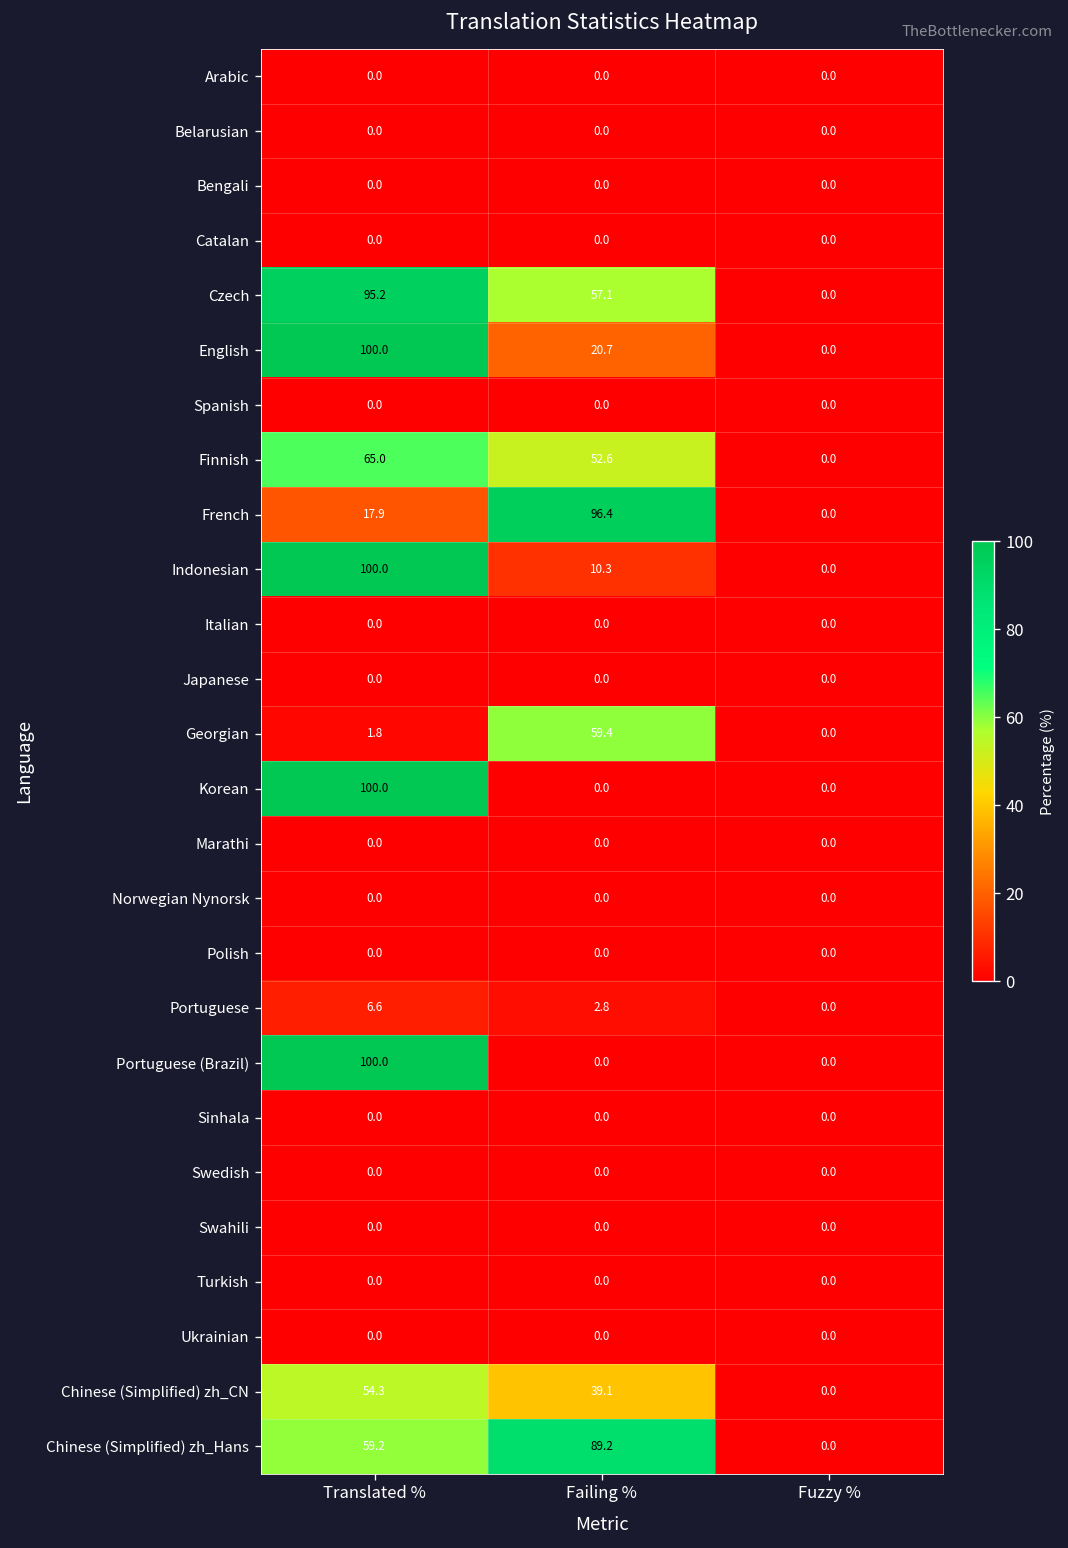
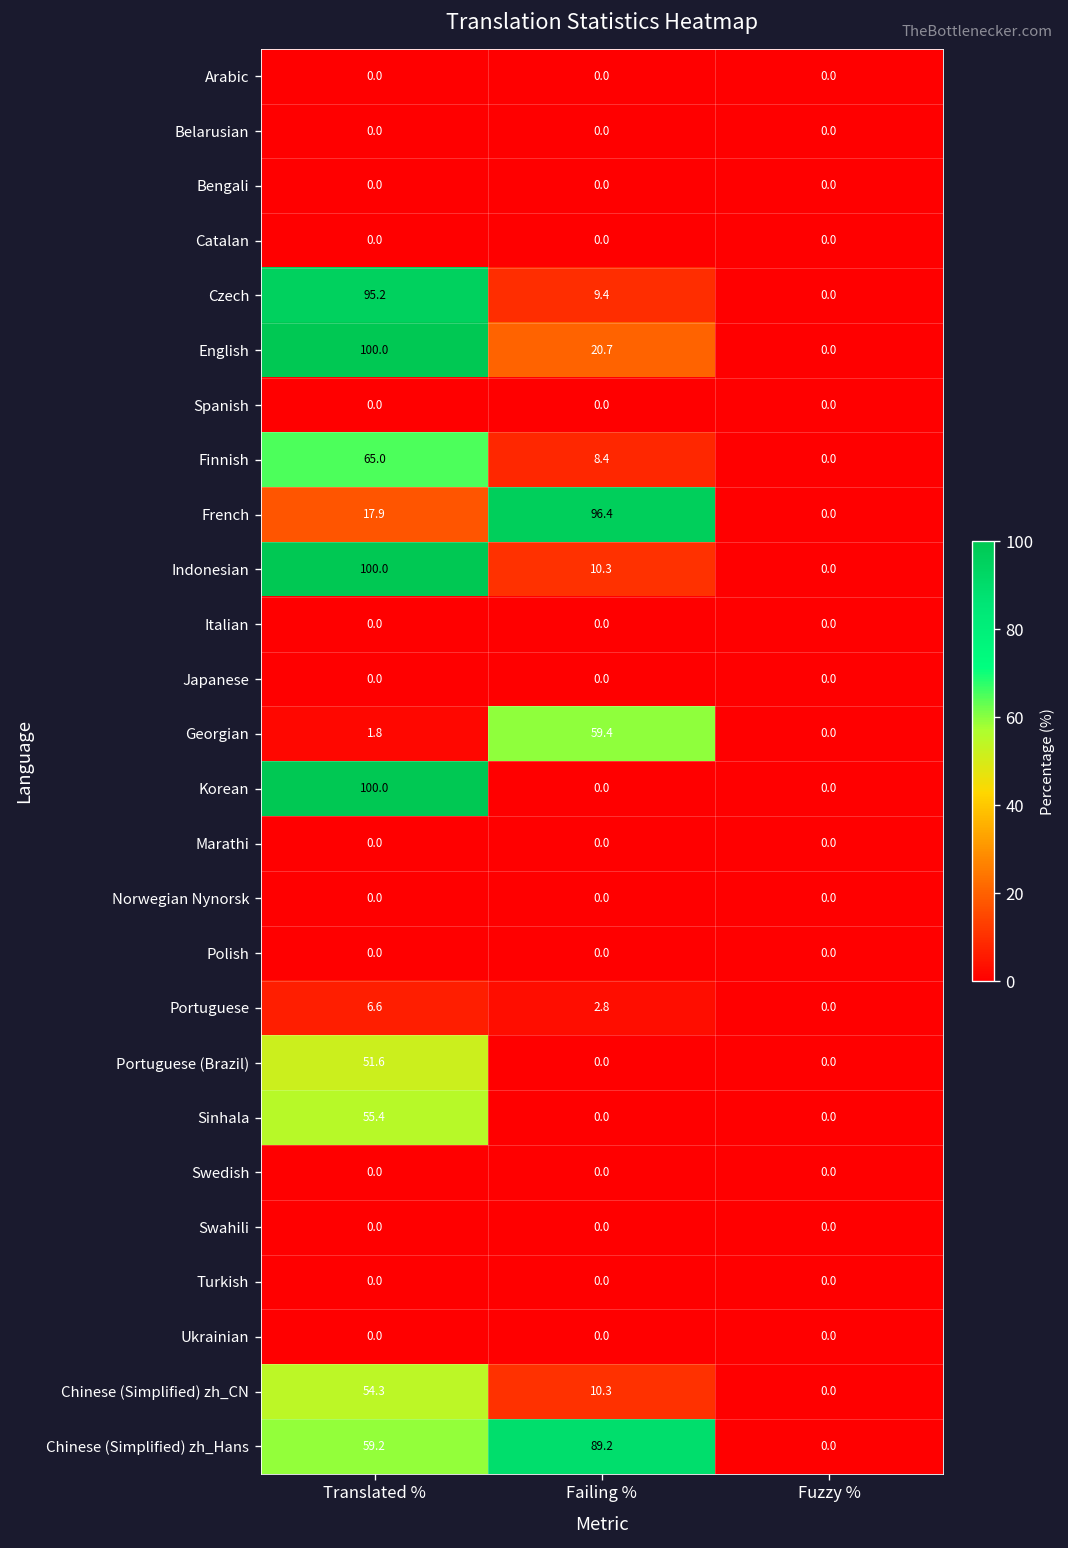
  {
    "Arabic": {
      "Translated %": 0.0,
      "Failing %": 0.0,
      "Fuzzy %": 0.0
    },
    "Belarusian": {
      "Translated %": 0.0,
      "Failing %": 0.0,
      "Fuzzy %": 0.0
    },
    "Bengali": {
      "Translated %": 0.0,
      "Failing %": 0.0,
      "Fuzzy %": 0.0
    },
    "Catalan": {
      "Translated %": 0.0,
      "Failing %": 0.0,
      "Fuzzy %": 0.0
    },
    "Czech": {
      "Translated %": 95.2,
-     "Failing %": 57.1,
+     "Failing %": 9.4,
      "Fuzzy %": 0.0
    },
    "English": {
      "Translated %": 100.0,
      "Failing %": 20.7,
      "Fuzzy %": 0.0
    },
    "Spanish": {
      "Translated %": 0.0,
      "Failing %": 0.0,
      "Fuzzy %": 0.0
    },
    "Finnish": {
      "Translated %": 65.0,
-     "Failing %": 52.6,
+     "Failing %": 8.4,
      "Fuzzy %": 0.0
    },
    "French": {
      "Translated %": 17.9,
      "Failing %": 96.4,
      "Fuzzy %": 0.0
    },
    "Indonesian": {
      "Translated %": 100.0,
      "Failing %": 10.3,
      "Fuzzy %": 0.0
    },
    "Italian": {
      "Translated %": 0.0,
      "Failing %": 0.0,
      "Fuzzy %": 0.0
    },
    "Japanese": {
      "Translated %": 0.0,
      "Failing %": 0.0,
      "Fuzzy %": 0.0
    },
    "Georgian": {
      "Translated %": 1.8,
      "Failing %": 59.4,
      "Fuzzy %": 0.0
    },
    "Korean": {
      "Translated %": 100.0,
      "Failing %": 0.0,
      "Fuzzy %": 0.0
    },
    "Marathi": {
      "Translated %": 0.0,
      "Failing %": 0.0,
      "Fuzzy %": 0.0
    },
    "Norwegian Nynorsk": {
      "Translated %": 0.0,
      "Failing %": 0.0,
      "Fuzzy %": 0.0
    },
    "Polish": {
      "Translated %": 0.0,
      "Failing %": 0.0,
      "Fuzzy %": 0.0
    },
    "Portuguese": {
      "Translated %": 6.6,
      "Failing %": 2.8,
      "Fuzzy %": 0.0
    },
    "Portuguese (Brazil)": {
-     "Translated %": 100.0,
+     "Translated %": 51.6,
      "Failing %": 0.0,
      "Fuzzy %": 0.0
    },
    "Sinhala": {
-     "Translated %": 0.0,
+     "Translated %": 55.4,
      "Failing %": 0.0,
      "Fuzzy %": 0.0
    },
    "Swedish": {
      "Translated %": 0.0,
      "Failing %": 0.0,
      "Fuzzy %": 0.0
    },
    "Swahili": {
      "Translated %": 0.0,
      "Failing %": 0.0,
      "Fuzzy %": 0.0
    },
    "Turkish": {
      "Translated %": 0.0,
      "Failing %": 0.0,
      "Fuzzy %": 0.0
    },
    "Ukrainian": {
      "Translated %": 0.0,
      "Failing %": 0.0,
      "Fuzzy %": 0.0
    },
    "Chinese (Simplified) zh_CN": {
      "Translated %": 54.3,
-     "Failing %": 39.1,
+     "Failing %": 10.3,
      "Fuzzy %": 0.0
    },
    "Chinese (Simplified) zh_Hans": {
      "Translated %": 59.2,
      "Failing %": 89.2,
      "Fuzzy %": 0.0
    }
  }
